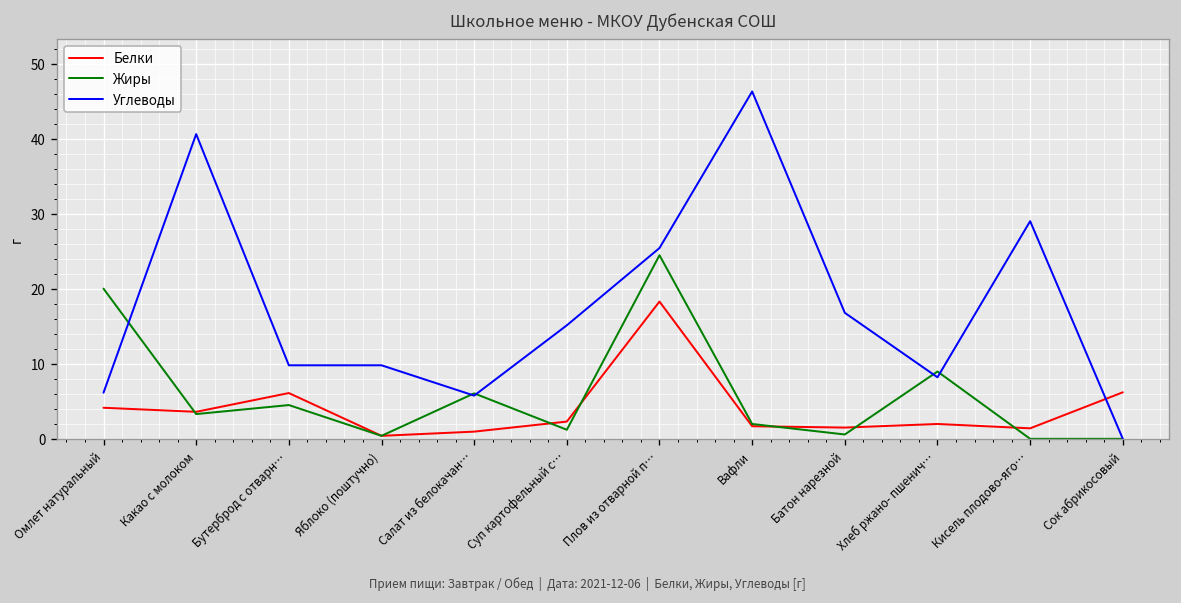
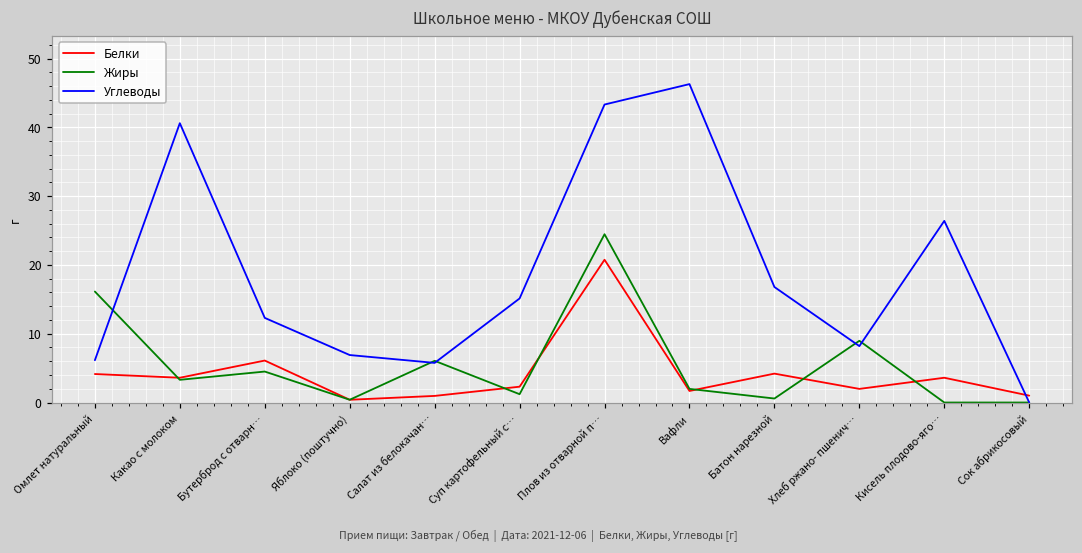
  {
    "Белки": {
      "Омлет натуральный": 4,
      "Бутерброд с отварн…": 6,
      "Салат из белокачан…": 1,
      "Суп картофельный с…": 2,
-     "Плов из отварной п…": 18,
-     "Батон нарезной": 2,
+     "Плов из отварной п…": 21,
+     "Батон нарезной": 4,
      "Хлеб ржано- пшенич…": 2,
-     "Кисель плодово-яго…": 1,
-     "Сок абрикосовый": 6
+     "Кисель плодово-яго…": 4,
+     "Сок абрикосовый": 1
    },
    "Жиры": {
-     "Омлет натуральный": 20,
+     "Омлет натуральный": 16,
      "Бутерброд с отварн…": 5,
      "Суп картофельный с…": 1,
      "Плов из отварной п…": 24,
      "Батон нарезной": 1,
      "Хлеб ржано- пшенич…": 9,
      "Кисель плодово-яго…": 0
    },
    "Углеводы": {
      "Омлет натуральный": 6,
      "Какао с молоком": 41,
-     "Бутерброд с отварн…": 10,
-     "Яблоко (поштучно)": 10,
+     "Бутерброд с отварн…": 12,
+     "Яблоко (поштучно)": 7,
      "Суп картофельный с…": 15,
-     "Плов из отварной п…": 25,
+     "Плов из отварной п…": 43,
      "Вафли": 46,
      "Батон нарезной": 17,
      "Хлеб ржано- пшенич…": 8,
-     "Кисель плодово-яго…": 29
+     "Кисель плодово-яго…": 26
    }
  }
